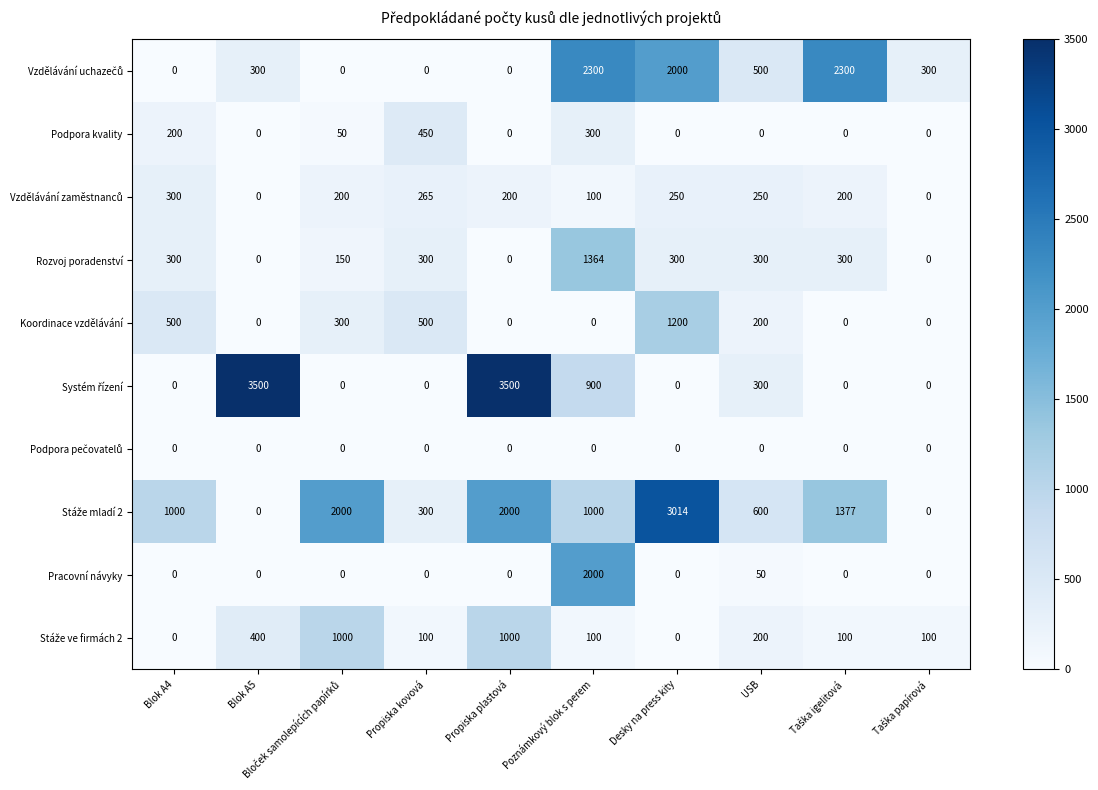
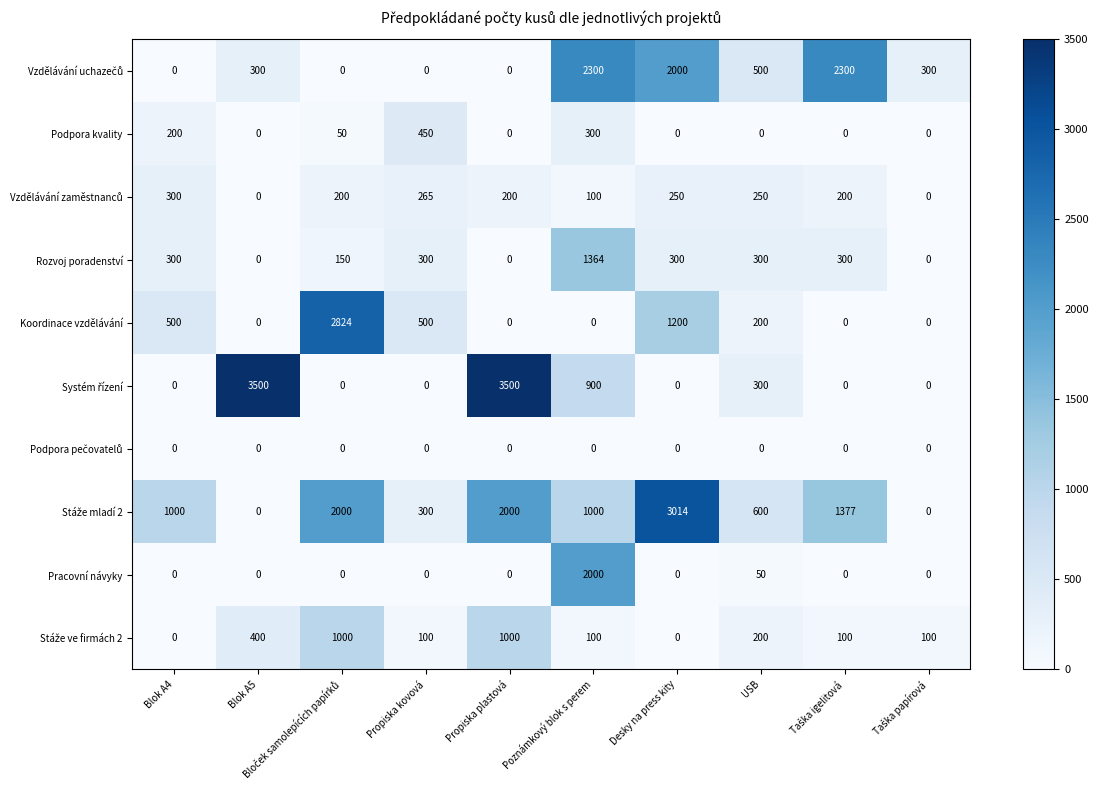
  {
    "Vzdělávání uchazečů": {
      "Blok A4": 0,
      "Blok A5": 300,
      "Bloček samolepících papírků": 0,
      "Propiska kovová": 0,
      "Propiska plastová": 0,
      "Poznámkový blok s perem": 2300,
      "Desky na press kity": 2000,
      "USB": 500,
      "Taška igelitová": 2300,
      "Taška papírová": 300
    },
    "Podpora kvality": {
      "Blok A4": 200,
      "Blok A5": 0,
      "Bloček samolepících papírků": 50,
      "Propiska kovová": 450,
      "Propiska plastová": 0,
      "Poznámkový blok s perem": 300,
      "Desky na press kity": 0,
      "USB": 0,
      "Taška igelitová": 0,
      "Taška papírová": 0
    },
    "Vzdělávání zaměstnanců": {
      "Blok A4": 300,
      "Blok A5": 0,
      "Bloček samolepících papírků": 200,
      "Propiska kovová": 265,
      "Propiska plastová": 200,
      "Poznámkový blok s perem": 100,
      "Desky na press kity": 250,
      "USB": 250,
      "Taška igelitová": 200,
      "Taška papírová": 0
    },
    "Rozvoj poradenství": {
      "Blok A4": 300,
      "Blok A5": 0,
      "Bloček samolepících papírků": 150,
      "Propiska kovová": 300,
      "Propiska plastová": 0,
      "Poznámkový blok s perem": 1364,
      "Desky na press kity": 300,
      "USB": 300,
      "Taška igelitová": 300,
      "Taška papírová": 0
    },
    "Koordinace vzdělávání": {
      "Blok A4": 500,
      "Blok A5": 0,
-     "Bloček samolepících papírků": 300,
+     "Bloček samolepících papírků": 2824,
      "Propiska kovová": 500,
      "Propiska plastová": 0,
      "Poznámkový blok s perem": 0,
      "Desky na press kity": 1200,
      "USB": 200,
      "Taška igelitová": 0,
      "Taška papírová": 0
    },
    "Systém řízení": {
      "Blok A4": 0,
      "Blok A5": 3500,
      "Bloček samolepících papírků": 0,
      "Propiska kovová": 0,
      "Propiska plastová": 3500,
      "Poznámkový blok s perem": 900,
      "Desky na press kity": 0,
      "USB": 300,
      "Taška igelitová": 0,
      "Taška papírová": 0
    },
    "Podpora pečovatelů": {
      "Blok A4": 0,
      "Blok A5": 0,
      "Bloček samolepících papírků": 0,
      "Propiska kovová": 0,
      "Propiska plastová": 0,
      "Poznámkový blok s perem": 0,
      "Desky na press kity": 0,
      "USB": 0,
      "Taška igelitová": 0,
      "Taška papírová": 0
    },
    "Stáže mladí 2": {
      "Blok A4": 1000,
      "Blok A5": 0,
      "Bloček samolepících papírků": 2000,
      "Propiska kovová": 300,
      "Propiska plastová": 2000,
      "Poznámkový blok s perem": 1000,
      "Desky na press kity": 3014,
      "USB": 600,
      "Taška igelitová": 1377,
      "Taška papírová": 0
    },
    "Pracovní návyky": {
      "Blok A4": 0,
      "Blok A5": 0,
      "Bloček samolepících papírků": 0,
      "Propiska kovová": 0,
      "Propiska plastová": 0,
      "Poznámkový blok s perem": 2000,
      "Desky na press kity": 0,
      "USB": 50,
      "Taška igelitová": 0,
      "Taška papírová": 0
    },
    "Stáže ve firmách 2": {
      "Blok A4": 0,
      "Blok A5": 400,
      "Bloček samolepících papírků": 1000,
      "Propiska kovová": 100,
      "Propiska plastová": 1000,
      "Poznámkový blok s perem": 100,
      "Desky na press kity": 0,
      "USB": 200,
      "Taška igelitová": 100,
      "Taška papírová": 100
    }
  }
